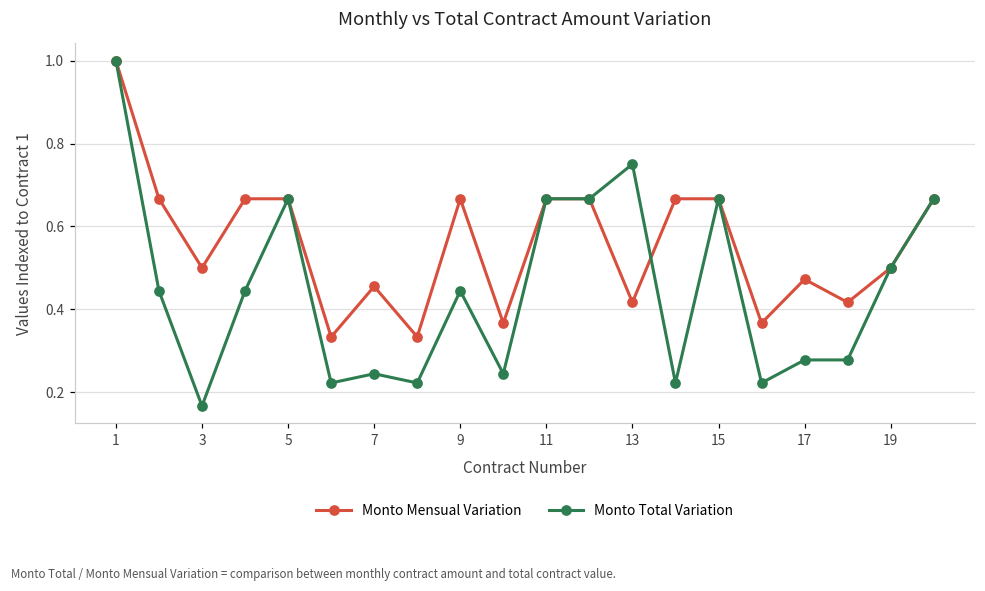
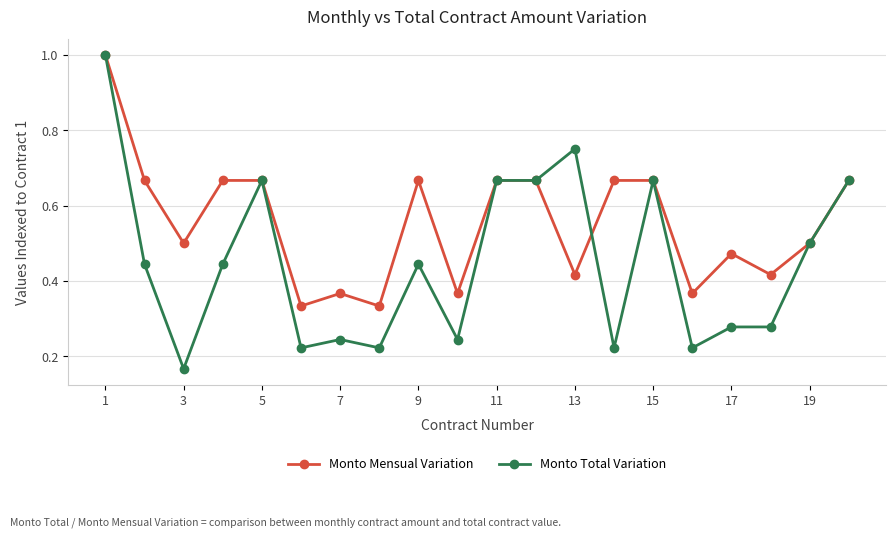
  {
    "Monto Mensual Variation": {
      "3": 0.50,
-     "7": 0.46,
+     "7": 0.37,
      "9": 0.67,
      "13": 0.42,
      "17": 0.47
    },
    "Monto Total Variation": {
      "3": 0.17,
      "7": 0.24,
      "9": 0.44,
      "13": 0.75,
      "17": 0.28
    }
  }
